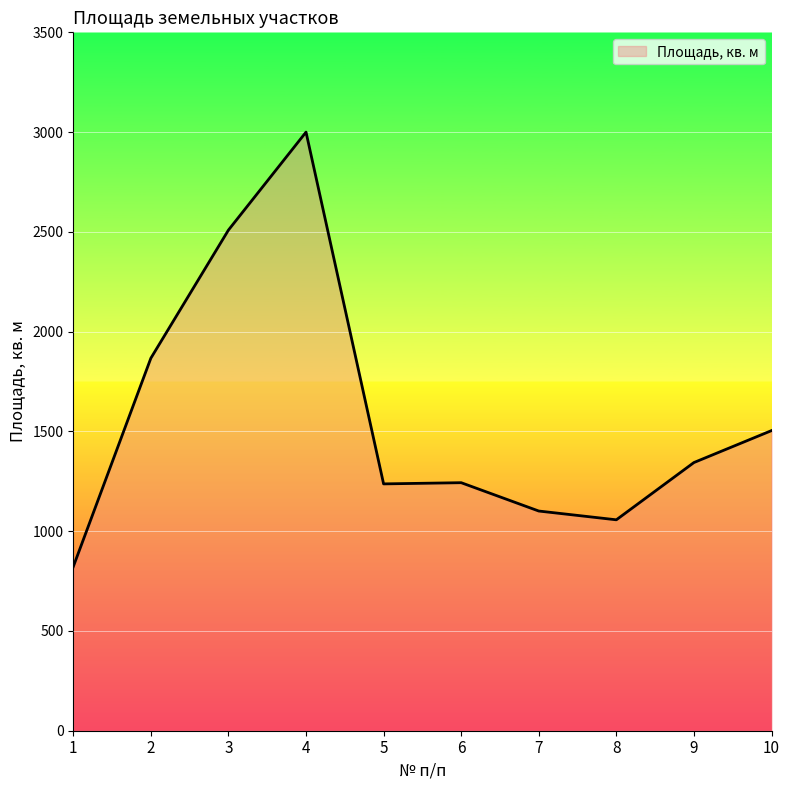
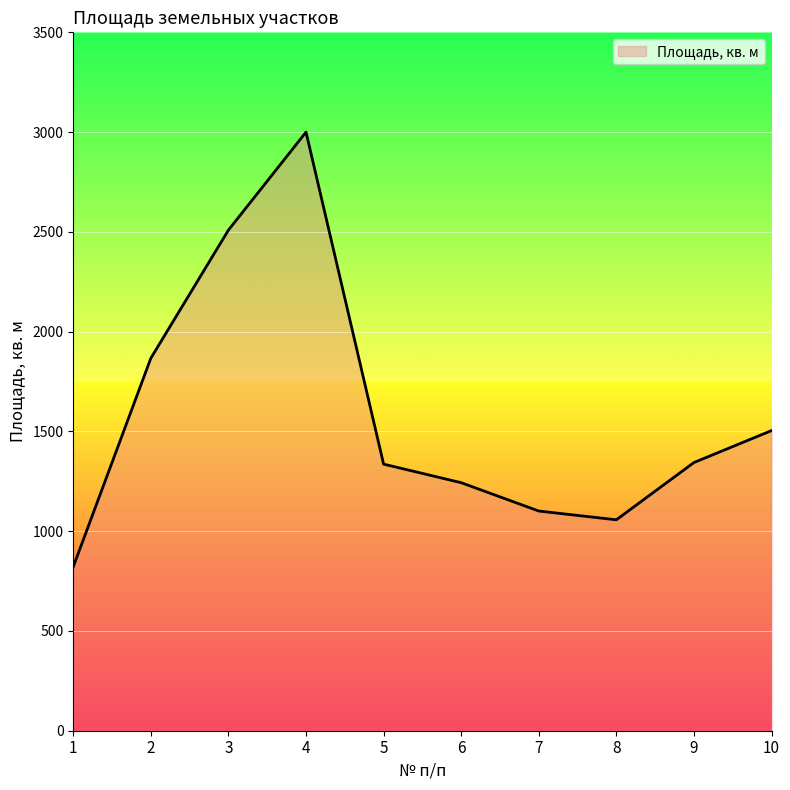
  {
    "1": 820,
    "2": 1870,
    "3": 2510,
    "4": 3000,
-   "5": 1240,
+   "5": 1340,
    "6": 1240,
    "7": 1100,
    "8": 1060,
    "9": 1340,
    "10": 1500
  }
